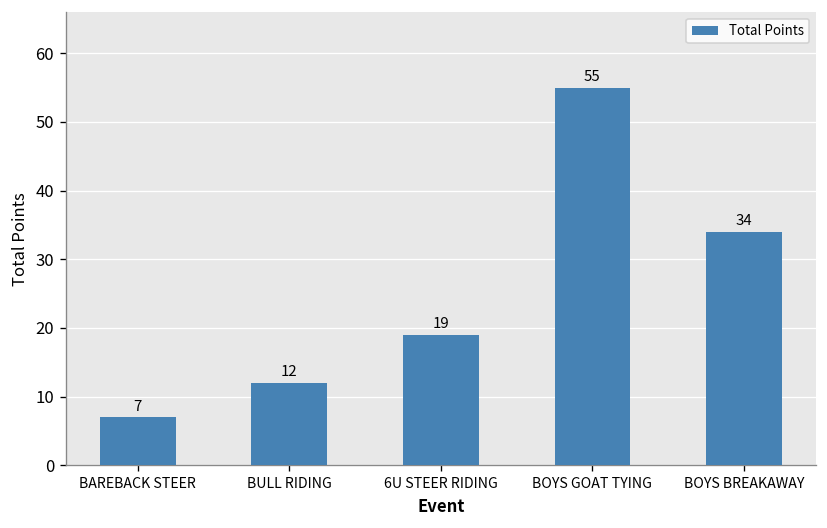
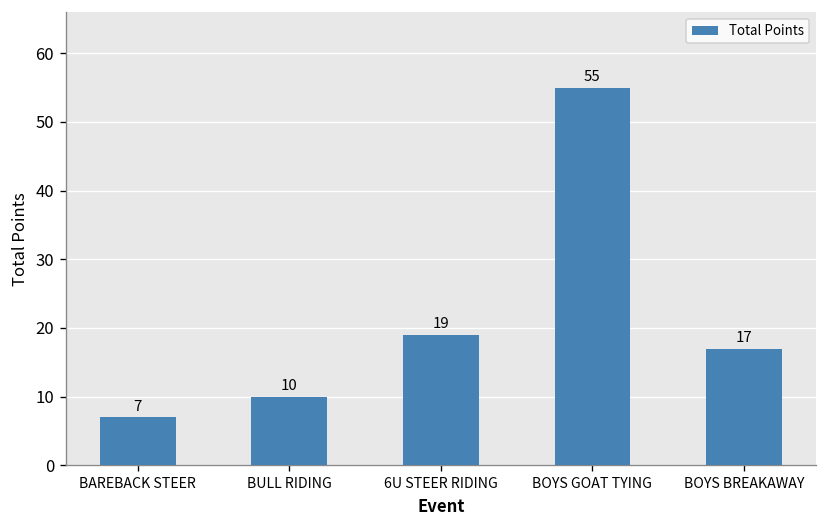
  {
    "BAREBACK STEER": 7,
-   "BULL RIDING": 12,
+   "BULL RIDING": 10,
    "6U STEER RIDING": 19,
    "BOYS GOAT TYING": 55,
-   "BOYS BREAKAWAY": 34
+   "BOYS BREAKAWAY": 17
  }
